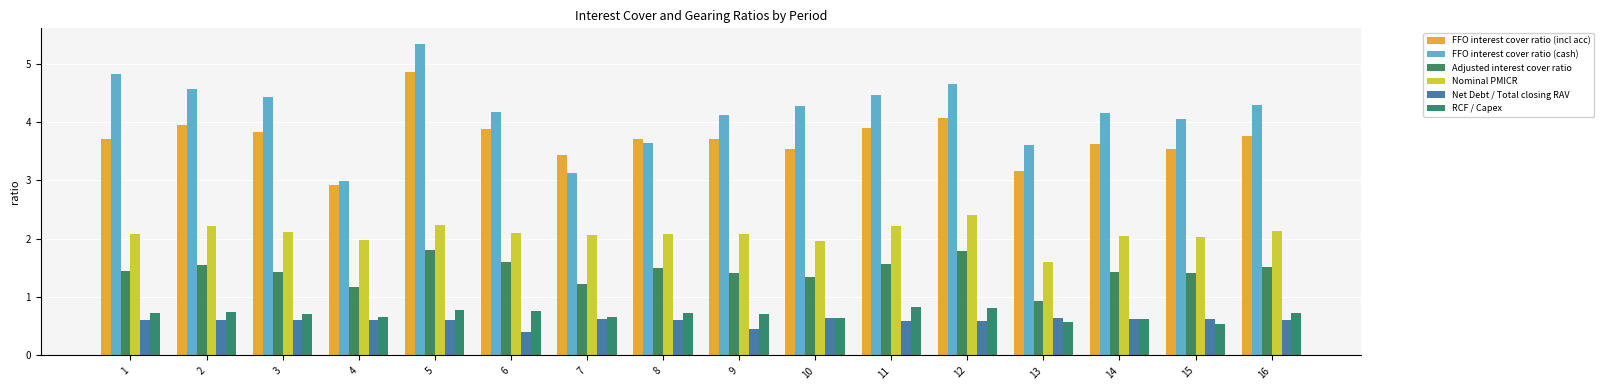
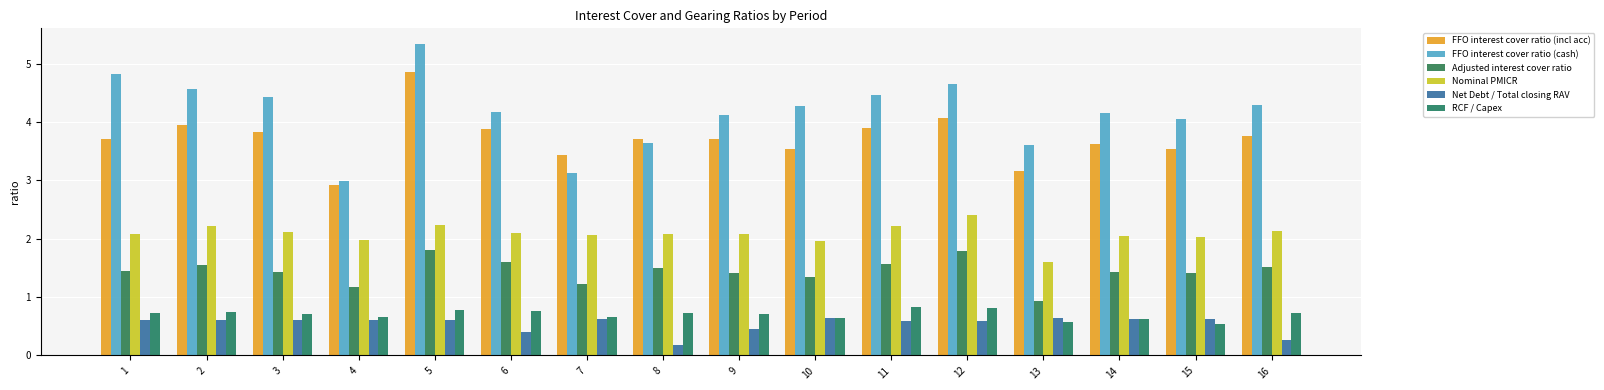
  {
    "FFO interest cover ratio (cash)": {
      "1": 4.8,
      "2": 4.6,
      "3": 4.4,
      "4": 3.0,
      "5": 5.3,
      "6": 4.2,
      "7": 3.1,
      "8": 3.6,
      "9": 4.1,
      "10": 4.3,
      "11": 4.5,
      "12": 4.7,
      "13": 3.6,
      "14": 4.2,
      "15": 4.1,
      "16": 4.3
    },
    "Net Debt / Total closing RAV": {
      "1": 0.6,
      "2": 0.6,
      "3": 0.6,
      "4": 0.6,
      "5": 0.6,
      "6": 0.4,
      "7": 0.6,
-     "8": 0.6,
+     "8": 0.2,
      "9": 0.5,
      "10": 0.6,
      "11": 0.6,
      "12": 0.6,
      "13": 0.6,
      "14": 0.6,
      "15": 0.6,
-     "16": 0.6
+     "16": 0.3
    }
  }
